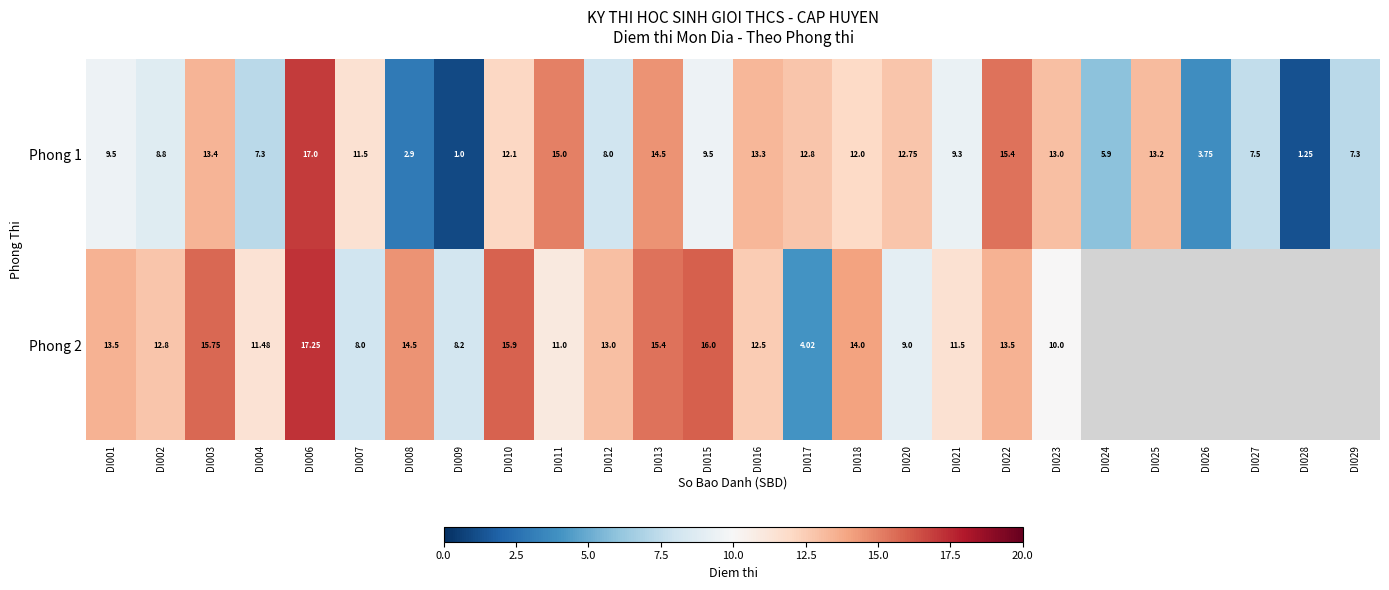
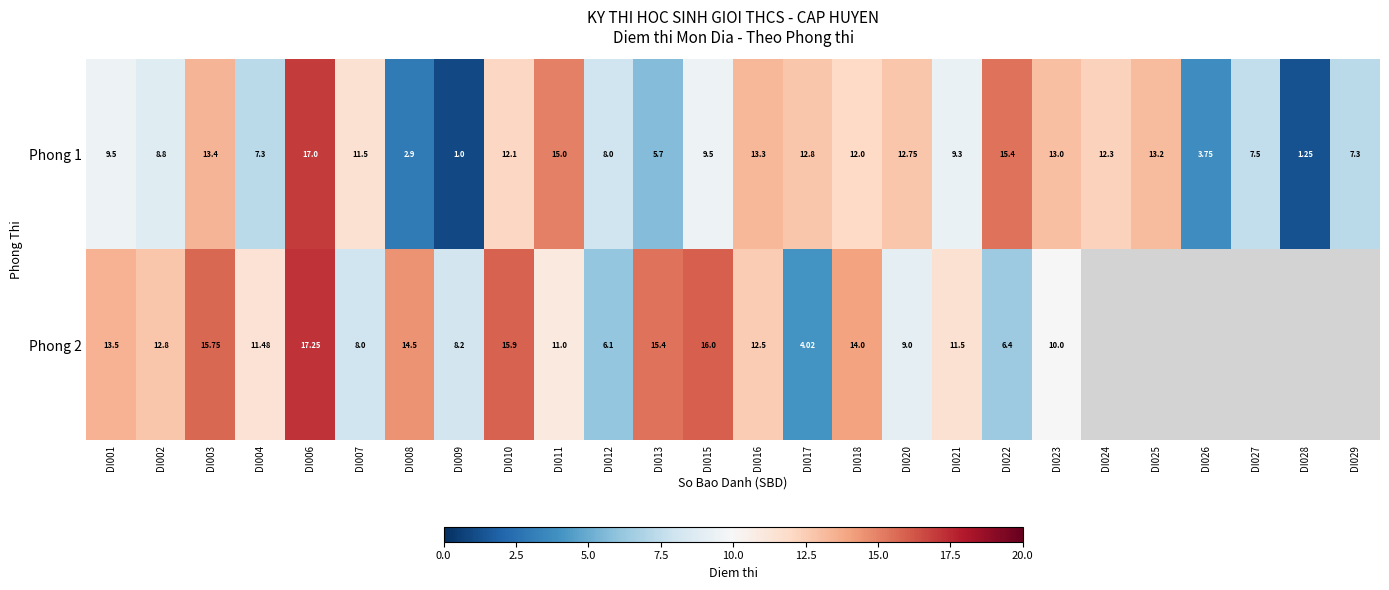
  {
    "Phong 1": {
      "DI001": 9.5,
      "DI002": 8.8,
      "DI003": 13.4,
      "DI004": 7.3,
      "DI006": 17.0,
      "DI007": 11.5,
      "DI008": 2.9,
      "DI009": 1.0,
      "DI010": 12.1,
      "DI011": 15.0,
      "DI012": 8.0,
-     "DI013": 14.5,
+     "DI013": 5.7,
      "DI015": 9.5,
      "DI016": 13.3,
      "DI017": 12.8,
      "DI018": 12.0,
      "DI020": 12.75,
      "DI021": 9.3,
      "DI022": 15.4,
      "DI023": 13.0,
-     "DI024": 5.9,
+     "DI024": 12.3,
      "DI025": 13.2,
      "DI026": 3.75,
      "DI027": 7.5,
      "DI028": 1.25,
      "DI029": 7.3
    },
    "Phong 2": {
      "DI001": 13.5,
      "DI002": 12.8,
      "DI003": 15.75,
      "DI004": 11.48,
      "DI006": 17.25,
      "DI007": 8.0,
      "DI008": 14.5,
      "DI009": 8.2,
      "DI010": 15.9,
      "DI011": 11.0,
-     "DI012": 13.0,
+     "DI012": 6.1,
      "DI013": 15.4,
      "DI015": 16.0,
      "DI016": 12.5,
      "DI017": 4.02,
      "DI018": 14.0,
      "DI020": 9.0,
      "DI021": 11.5,
-     "DI022": 13.5,
+     "DI022": 6.4,
      "DI023": 10.0
    }
  }
